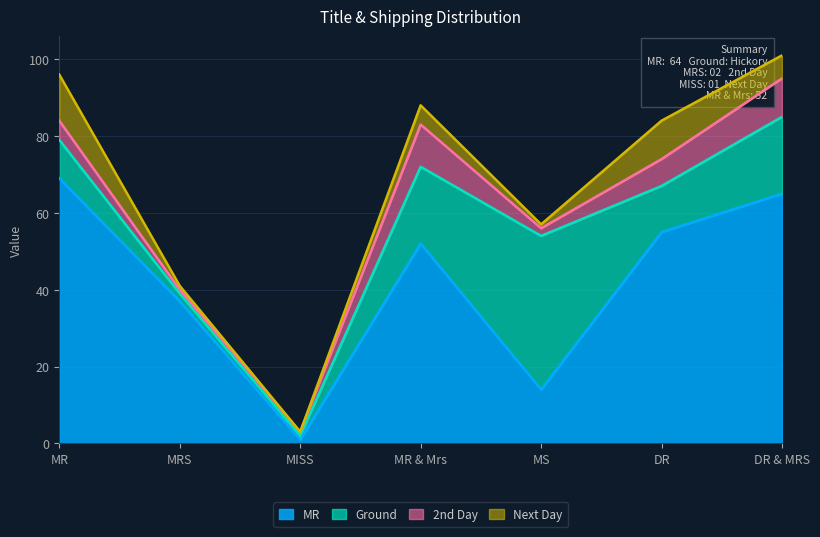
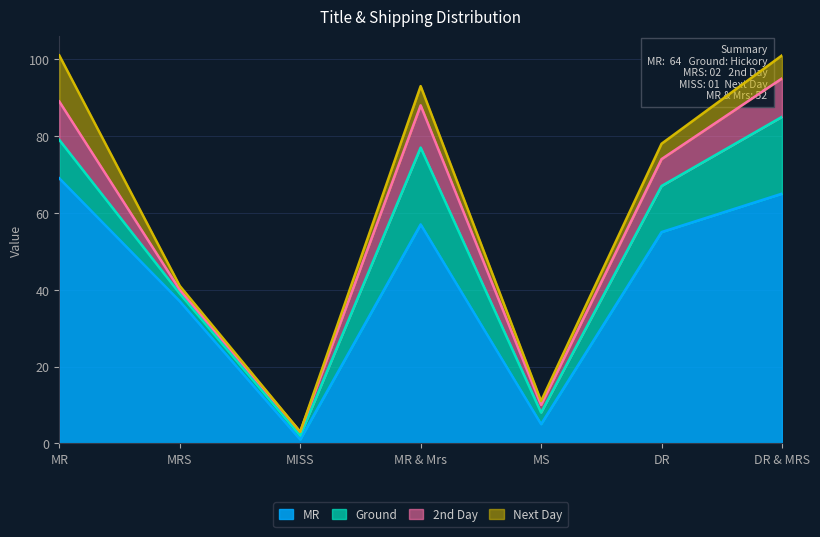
  {
    "MR": {
      "MR": 69,
      "MRS": 37,
      "MISS": 1,
-     "MR & Mrs": 52,
-     "MS": 14,
+     "MR & Mrs": 57,
+     "MS": 5,
      "DR": 55,
      "DR & MRS": 65
    },
    "Ground": {
      "MR": 10,
      "MRS": 2,
      "MISS": 1,
      "MR & Mrs": 20,
-     "MS": 40,
+     "MS": 3,
      "DR": 12,
      "DR & MRS": 20
    },
    "2nd Day": {
-     "MR": 5,
+     "MR": 10,
      "MRS": 1,
      "MR & Mrs": 11,
      "MS": 2,
      "DR": 7
    },
    "Next Day": {
      "MR": 12,
      "MRS": 1,
      "MR & Mrs": 5,
      "MS": 1,
-     "DR": 10
+     "DR": 4
    }
  }
